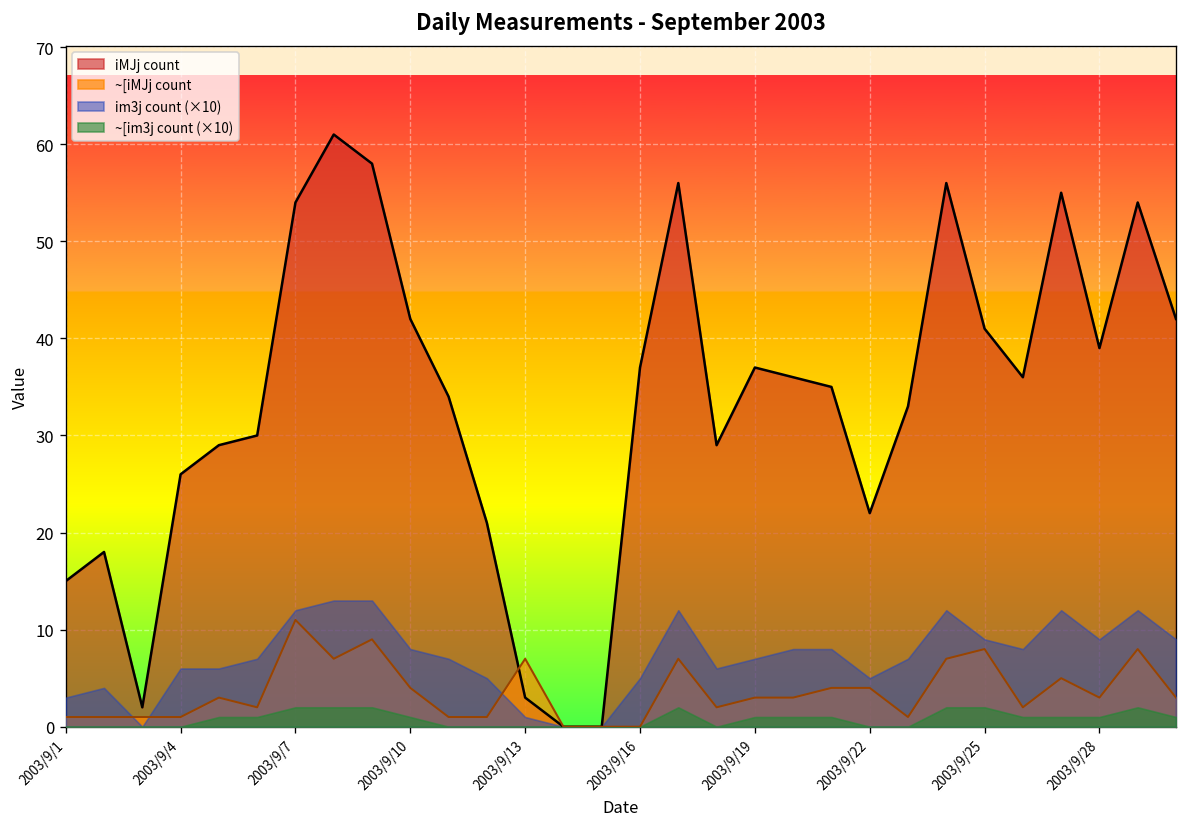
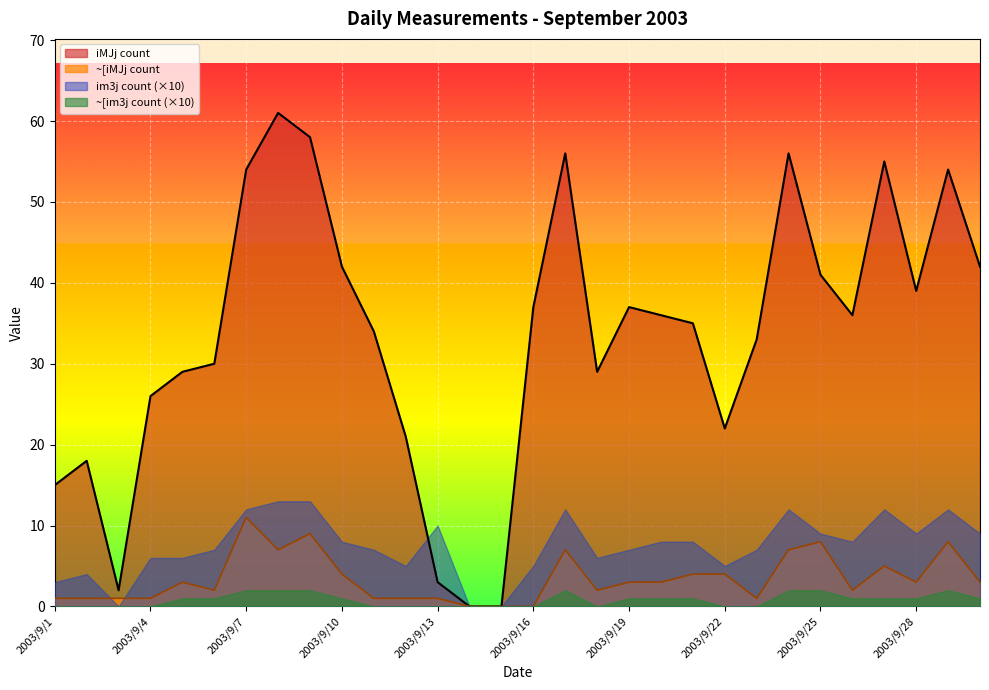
  {
    "iMJj count": {
      "2003/9/1": 15,
      "2003/9/4": 26,
      "2003/9/7": 54,
      "2003/9/10": 42,
      "2003/9/13": 3,
      "2003/9/16": 37,
      "2003/9/19": 37,
      "2003/9/22": 22,
      "2003/9/25": 41,
      "2003/9/28": 39
    },
    "~[iMJj count": {
      "2003/9/1": 1,
      "2003/9/4": 1,
      "2003/9/7": 11,
      "2003/9/10": 4,
-     "2003/9/13": 7,
+     "2003/9/13": 1,
      "2003/9/19": 3,
      "2003/9/22": 4,
      "2003/9/25": 8,
      "2003/9/28": 3
    },
    "im3j count (×10)": {
      "2003/9/1": 3,
      "2003/9/4": 6,
      "2003/9/7": 12,
      "2003/9/10": 8,
-     "2003/9/13": 1,
+     "2003/9/13": 10,
      "2003/9/16": 5,
      "2003/9/19": 7,
      "2003/9/22": 5,
      "2003/9/25": 9,
      "2003/9/28": 9
    },
    "~[im3j count (×10)": {
      "2003/9/1": 0,
      "2003/9/4": 0,
      "2003/9/7": 2,
      "2003/9/10": 1,
      "2003/9/13": 0,
      "2003/9/19": 1,
      "2003/9/22": 0,
      "2003/9/25": 2,
      "2003/9/28": 1
    }
  }
